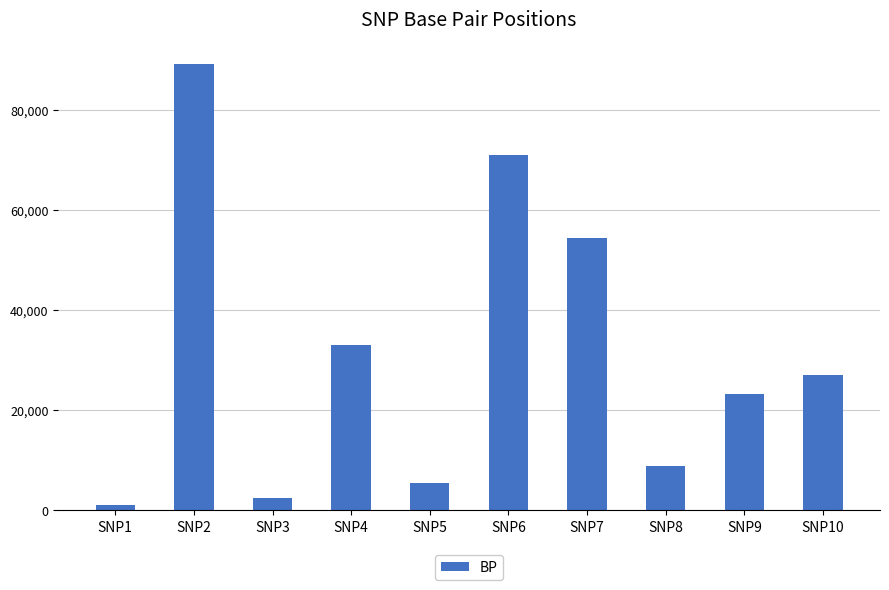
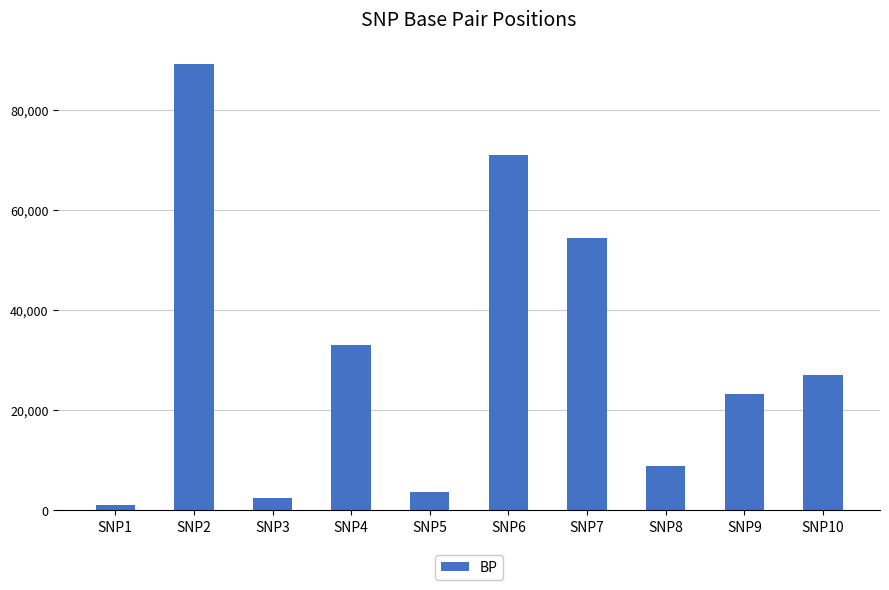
  {
    "SNP1": "1,000",
    "SNP2": "89,000",
    "SNP3": "3,000",
    "SNP4": "33,000",
-   "SNP5": "6,000",
+   "SNP5": "4,000",
    "SNP6": "71,000",
    "SNP7": "55,000",
    "SNP8": "9,000",
    "SNP9": "23,000",
    "SNP10": "27,000"
  }
